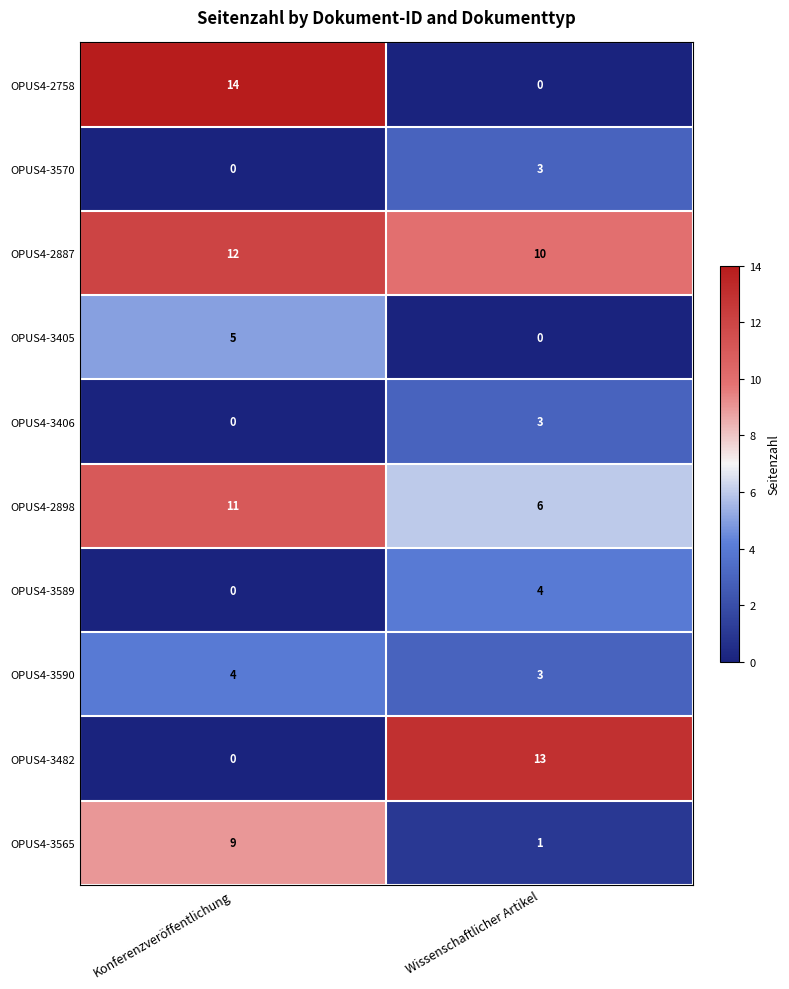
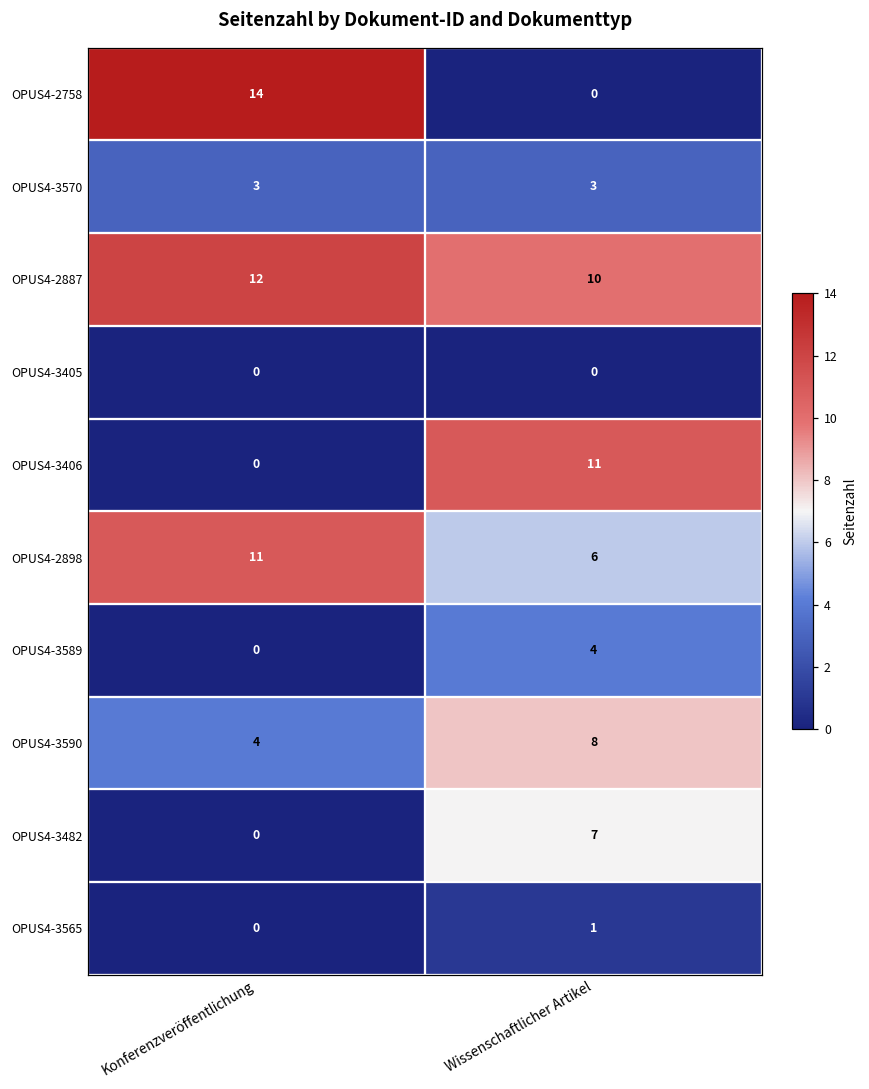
  {
    "OPUS4-2758": {
      "Konferenzveröffentlichung": 14,
      "Wissenschaftlicher Artikel": 0
    },
    "OPUS4-3570": {
-     "Konferenzveröffentlichung": 0,
+     "Konferenzveröffentlichung": 3,
      "Wissenschaftlicher Artikel": 3
    },
    "OPUS4-2887": {
      "Konferenzveröffentlichung": 12,
      "Wissenschaftlicher Artikel": 10
    },
    "OPUS4-3405": {
-     "Konferenzveröffentlichung": 5,
+     "Konferenzveröffentlichung": 0,
      "Wissenschaftlicher Artikel": 0
    },
    "OPUS4-3406": {
      "Konferenzveröffentlichung": 0,
-     "Wissenschaftlicher Artikel": 3
+     "Wissenschaftlicher Artikel": 11
    },
    "OPUS4-2898": {
      "Konferenzveröffentlichung": 11,
      "Wissenschaftlicher Artikel": 6
    },
    "OPUS4-3589": {
      "Konferenzveröffentlichung": 0,
      "Wissenschaftlicher Artikel": 4
    },
    "OPUS4-3590": {
      "Konferenzveröffentlichung": 4,
-     "Wissenschaftlicher Artikel": 3
+     "Wissenschaftlicher Artikel": 8
    },
    "OPUS4-3482": {
      "Konferenzveröffentlichung": 0,
-     "Wissenschaftlicher Artikel": 13
+     "Wissenschaftlicher Artikel": 7
    },
    "OPUS4-3565": {
-     "Konferenzveröffentlichung": 9,
+     "Konferenzveröffentlichung": 0,
      "Wissenschaftlicher Artikel": 1
    }
  }
